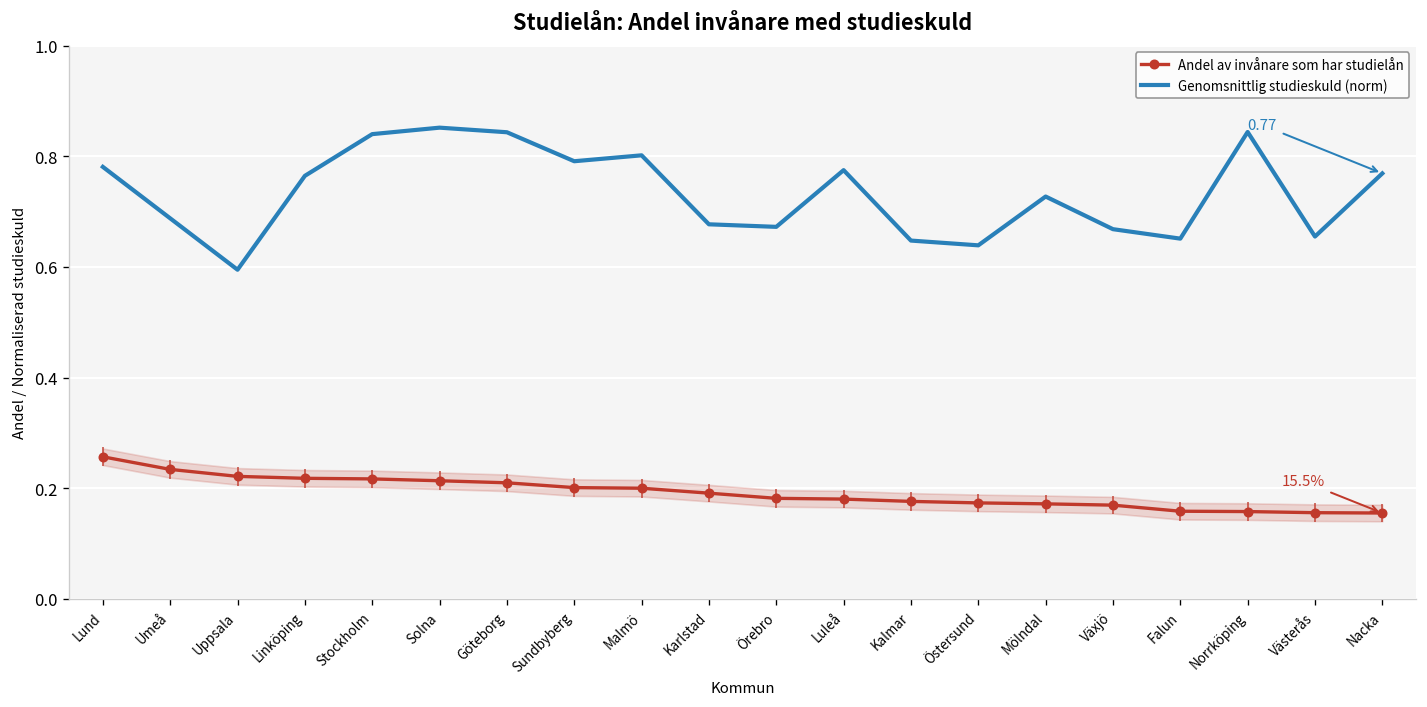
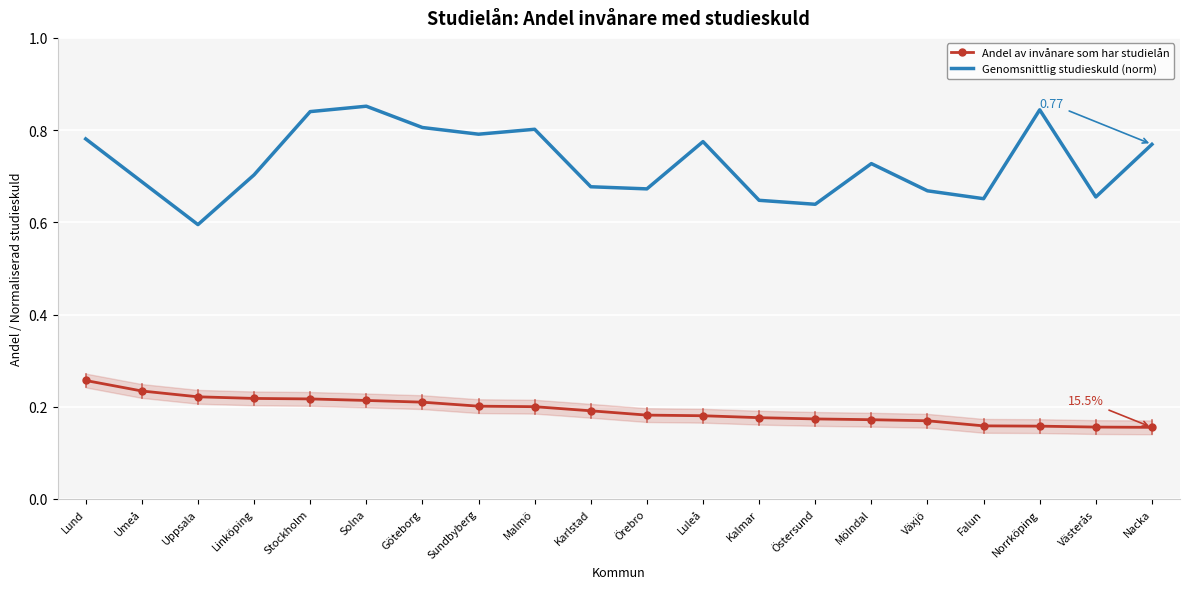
  {
    "Genomsnittlig studieskuld (norm)": {
      "Lund": 0.78,
      "Umeå": 0.69,
      "Uppsala": 0.60,
-     "Linköping": 0.76,
+     "Linköping": 0.70,
      "Stockholm": 0.84,
      "Solna": 0.85,
-     "Göteborg": 0.84,
+     "Göteborg": 0.81,
      "Sundbyberg": 0.79,
      "Malmö": 0.80,
      "Karlstad": 0.68,
      "Örebro": 0.67,
      "Luleå": 0.78,
      "Kalmar": 0.65,
      "Östersund": 0.64,
      "Mölndal": 0.73,
      "Växjö": 0.67,
      "Falun": 0.65,
      "Västerås": 0.66,
      "Nacka": 0.77
    }
  }
